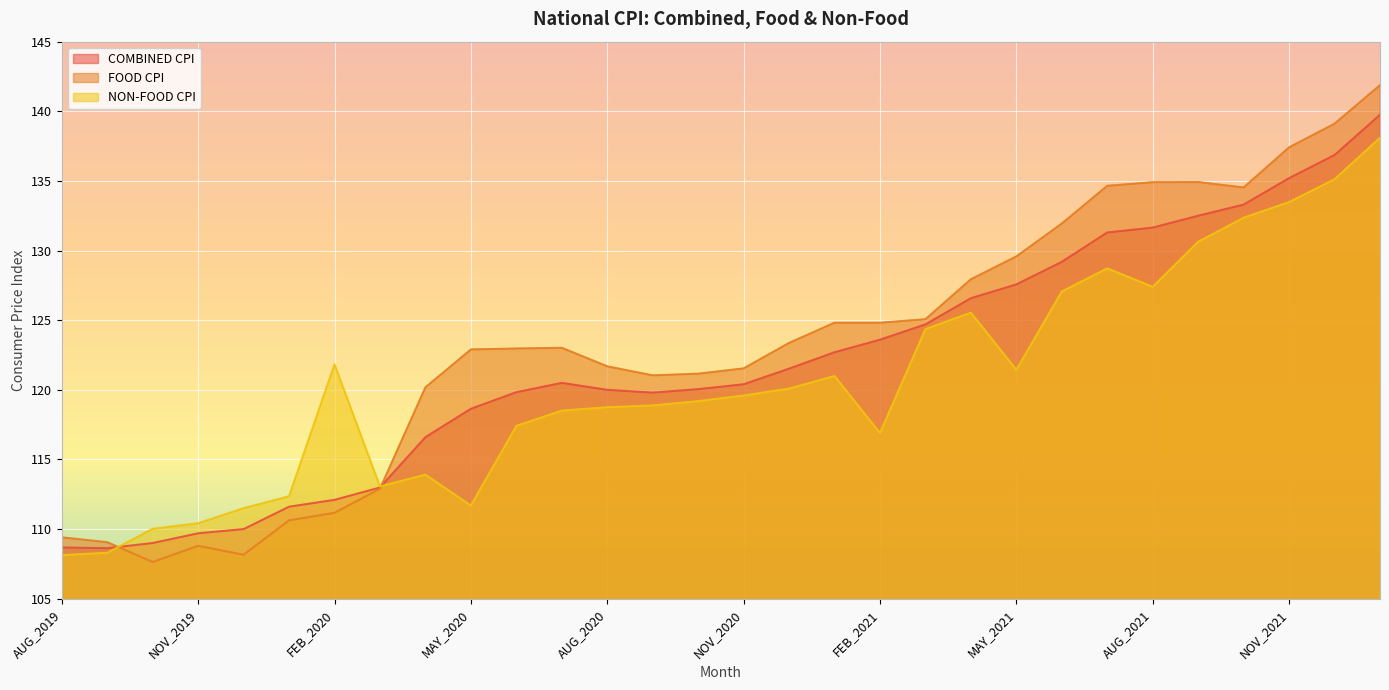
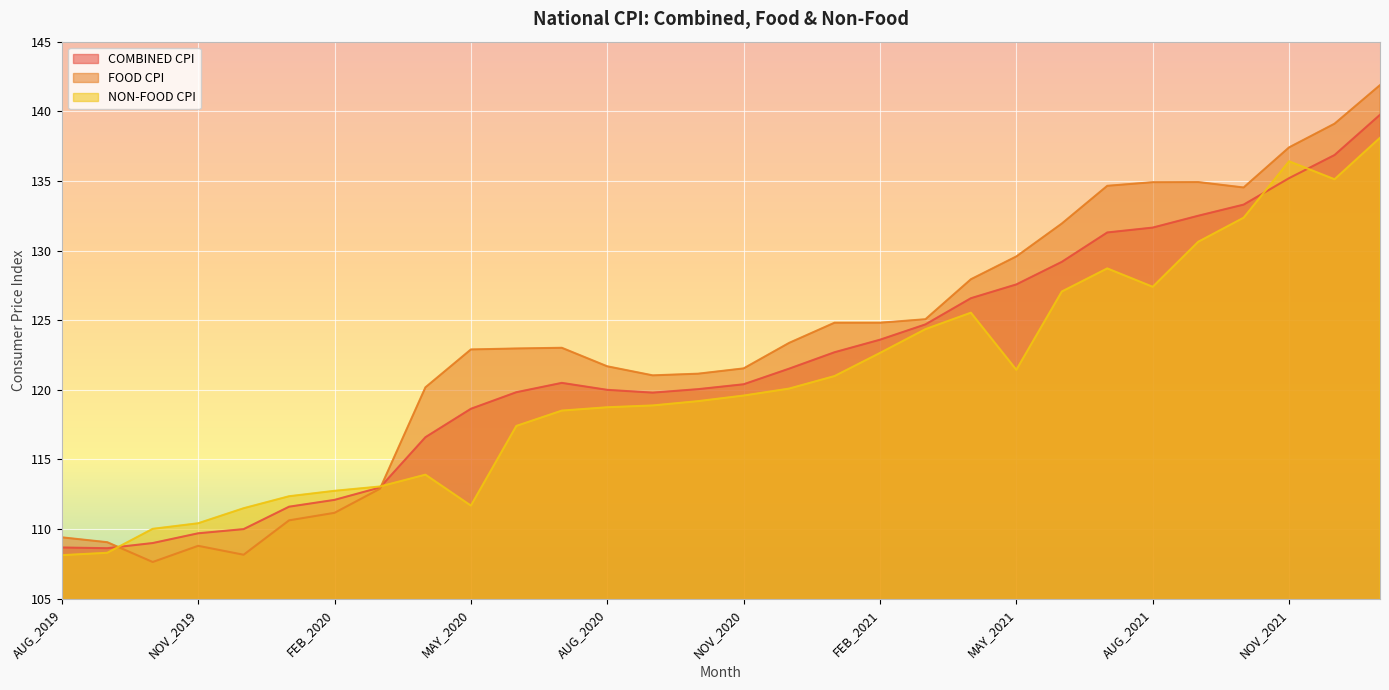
  {
    "NON-FOOD CPI": {
      "AUG_2019": 108.1,
      "NOV_2019": 110.4,
-     "FEB_2020": 121.8,
+     "FEB_2020": 112.8,
      "MAY_2020": 111.7,
      "AUG_2020": 118.8,
      "NOV_2020": 119.6,
-     "FEB_2021": 116.9,
+     "FEB_2021": 122.7,
      "MAY_2021": 121.4,
      "AUG_2021": 127.4,
-     "NOV_2021": 133.5
+     "NOV_2021": 136.4
    }
  }
